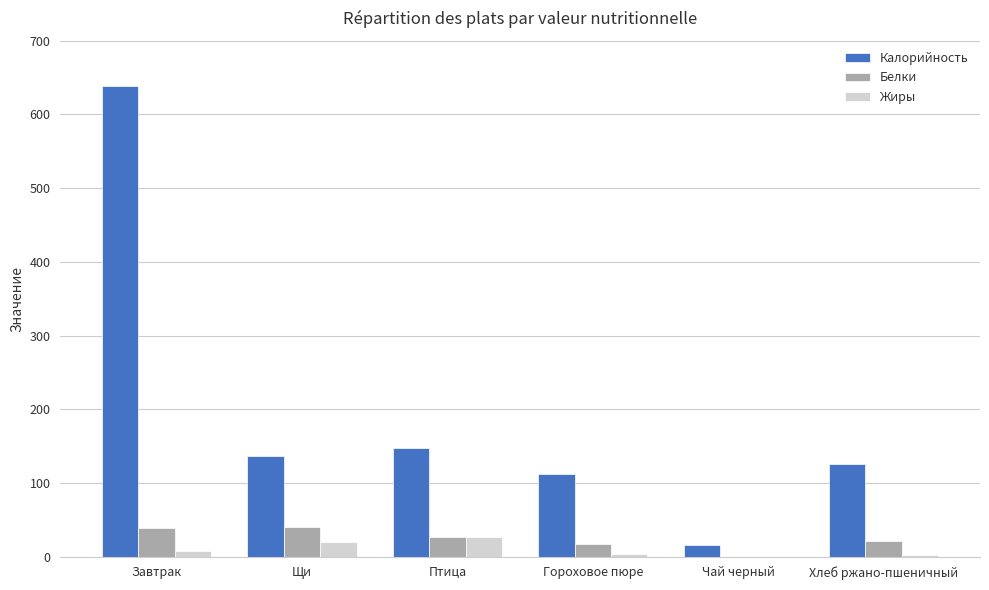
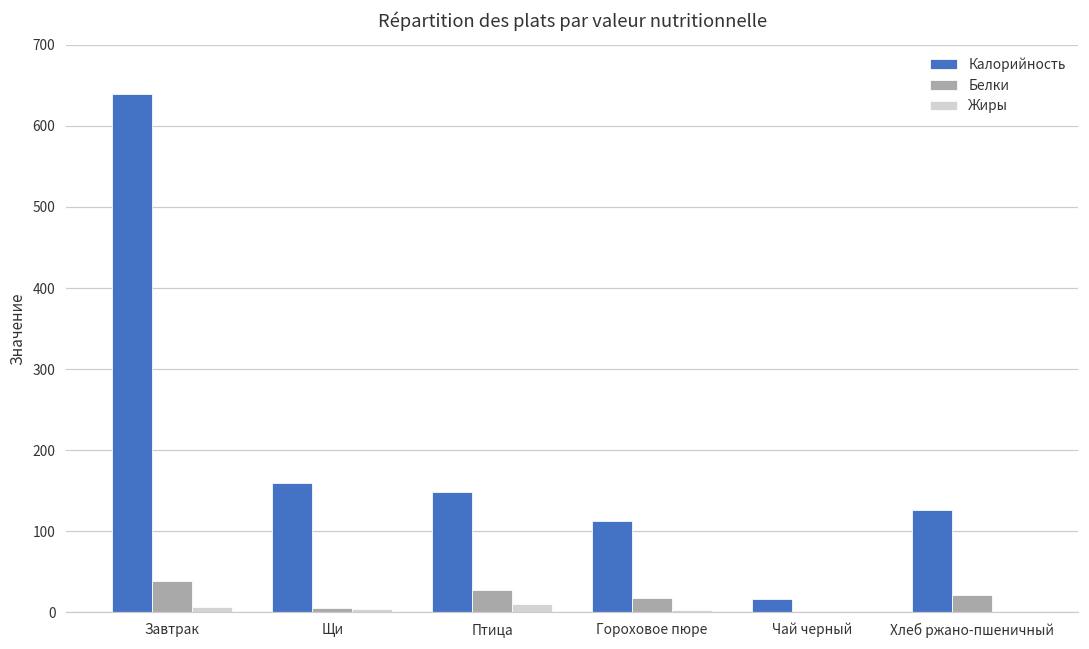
  {
    "Калорийность": {
      "Завтрак": 640,
-     "Щи": 140,
+     "Щи": 160,
      "Птица": 150,
      "Гороховое пюре": 110,
      "Чай черный": 20,
      "Хлеб ржано-пшеничный": 130
    },
    "Белки": {
      "Завтрак": 40,
-     "Щи": 40,
+     "Щи": 10,
      "Птица": 30,
      "Гороховое пюре": 20,
      "Чай черный": 0,
      "Хлеб ржано-пшеничный": 20
    },
    "Жиры": {
      "Завтрак": 10,
-     "Щи": 20,
-     "Птица": 30,
+     "Щи": 0,
+     "Птица": 10,
      "Чай черный": 0
    }
  }
